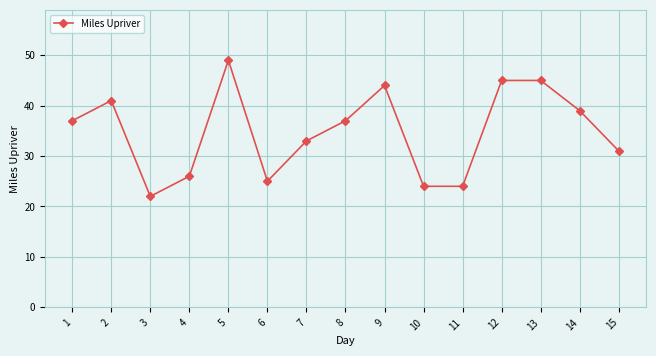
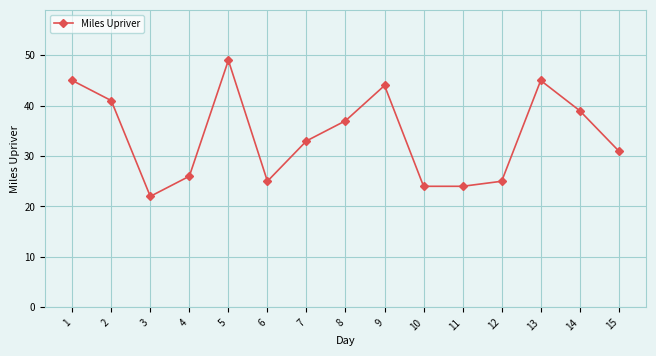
  {
-   "1": 37,
+   "1": 45,
    "2": 41,
    "3": 22,
    "4": 26,
    "5": 49,
    "6": 25,
    "7": 33,
    "8": 37,
    "9": 44,
    "10": 24,
    "11": 24,
-   "12": 45,
+   "12": 25,
    "13": 45,
    "14": 39,
    "15": 31
  }
